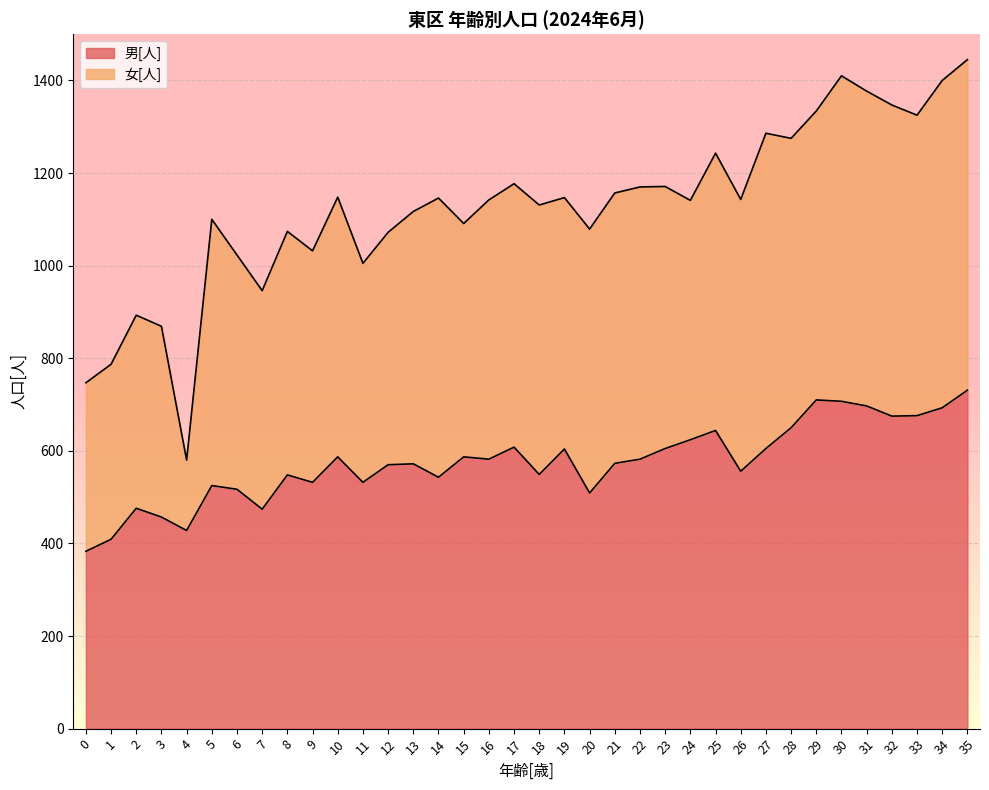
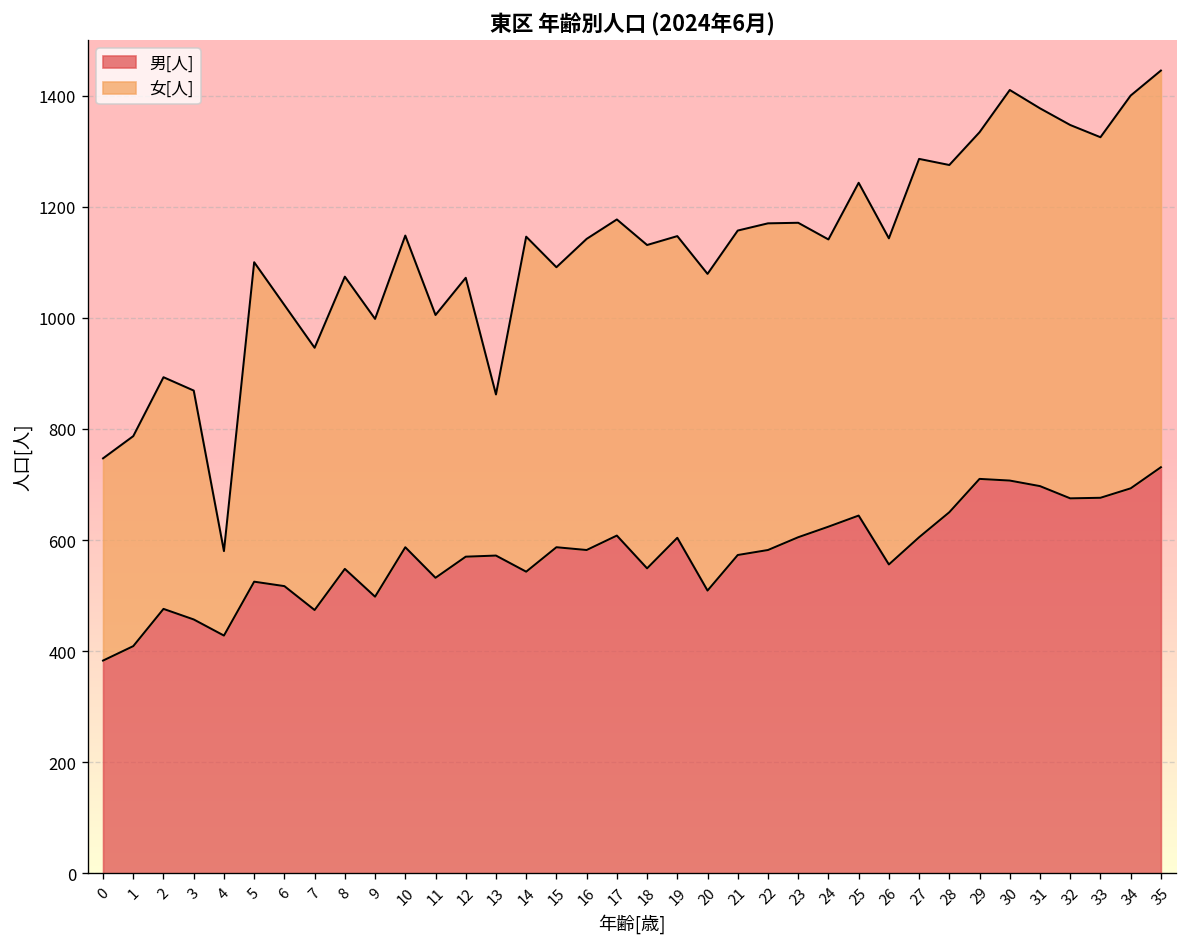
  {
    "男[人]": {
      "0": 380,
      "1": 410,
      "2": 480,
      "3": 460,
      "4": 430,
      "5": 530,
      "6": 520,
      "7": 470,
      "8": 550,
-     "9": 530,
+     "9": 500,
      "10": 590,
      "11": 530,
      "12": 570,
      "13": 570,
      "14": 540,
      "15": 590,
      "16": 580,
      "17": 610,
      "18": 550,
      "19": 600,
      "20": 510,
      "21": 570,
      "22": 580,
      "23": 610,
      "24": 620,
      "25": 640,
      "26": 560,
      "27": 610,
      "28": 650,
      "29": 710,
      "30": 710,
      "31": 700,
      "32": 680,
      "33": 680,
      "34": 690,
      "35": 730
    },
    "女[人]": {
      "0": 360,
      "1": 380,
      "2": 420,
      "3": 410,
      "4": 150,
      "5": 580,
      "6": 510,
      "7": 470,
      "8": 530,
      "9": 500,
      "10": 560,
      "11": 470,
      "12": 500,
-     "13": 550,
+     "13": 290,
      "14": 600,
      "15": 500,
      "16": 560,
      "17": 570,
      "18": 580,
      "19": 540,
      "20": 570,
      "21": 580,
      "22": 590,
      "23": 570,
      "24": 520,
      "25": 600,
      "26": 590,
      "27": 680,
      "28": 630,
      "29": 620,
      "30": 700,
      "31": 680,
      "32": 670,
      "33": 650,
      "34": 710,
      "35": 710
    }
  }
